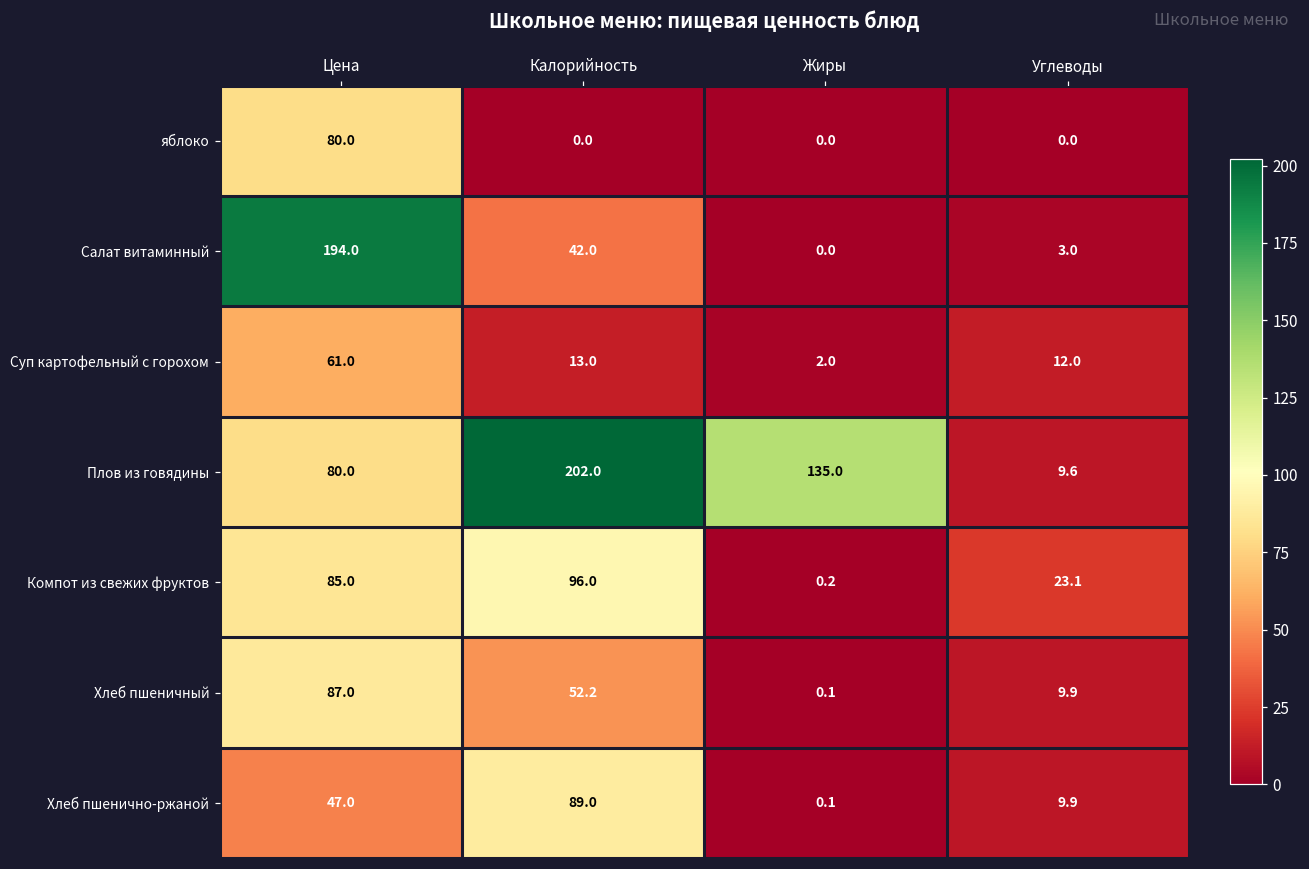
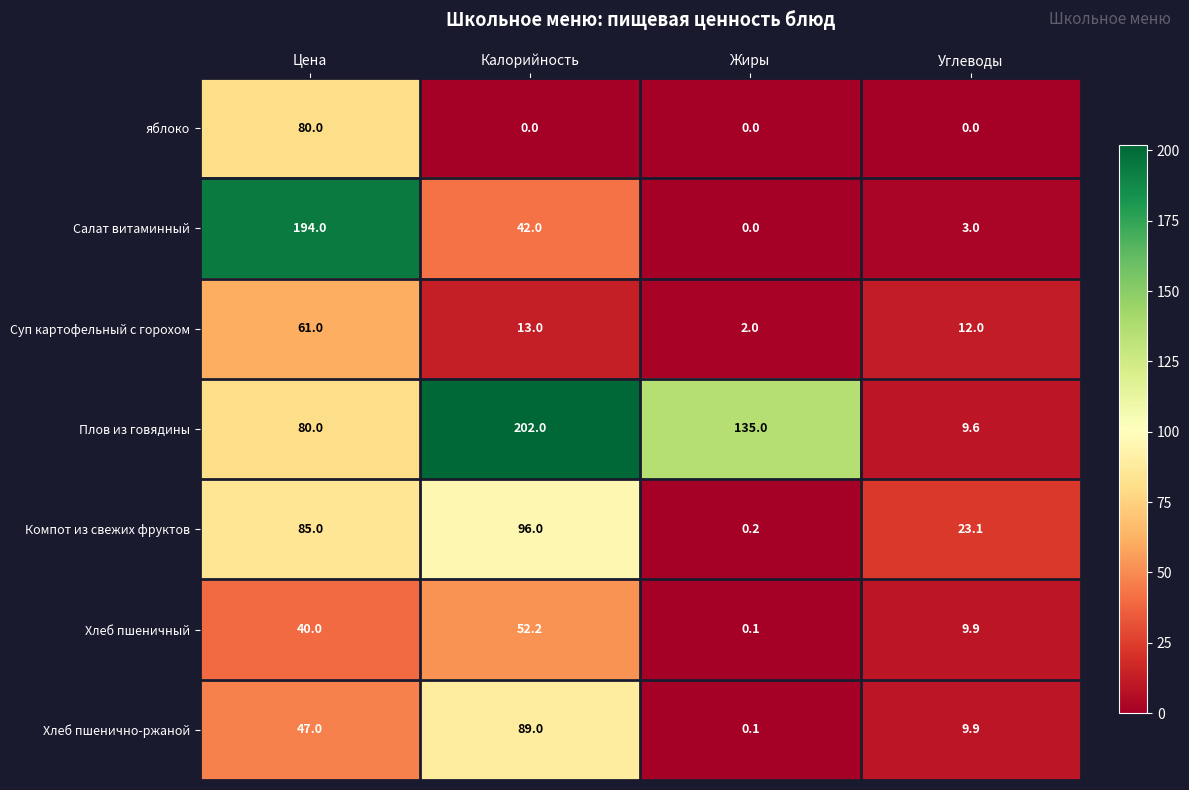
  {
    "яблоко": {
      "Цена": 80.0,
      "Калорийность": 0.0,
      "Жиры": 0.0,
      "Углеводы": 0.0
    },
    "Салат витаминный": {
      "Цена": 194.0,
      "Калорийность": 42.0,
      "Жиры": 0.0,
      "Углеводы": 3.0
    },
    "Суп картофельный с горохом": {
      "Цена": 61.0,
      "Калорийность": 13.0,
      "Жиры": 2.0,
      "Углеводы": 12.0
    },
    "Плов из говядины": {
      "Цена": 80.0,
      "Калорийность": 202.0,
      "Жиры": 135.0,
      "Углеводы": 9.6
    },
    "Компот из свежих фруктов": {
      "Цена": 85.0,
      "Калорийность": 96.0,
      "Жиры": 0.2,
      "Углеводы": 23.1
    },
    "Хлеб пшеничный": {
-     "Цена": 87.0,
+     "Цена": 40.0,
      "Калорийность": 52.2,
      "Жиры": 0.1,
      "Углеводы": 9.9
    },
    "Хлеб пшенично-ржаной": {
      "Цена": 47.0,
      "Калорийность": 89.0,
      "Жиры": 0.1,
      "Углеводы": 9.9
    }
  }
